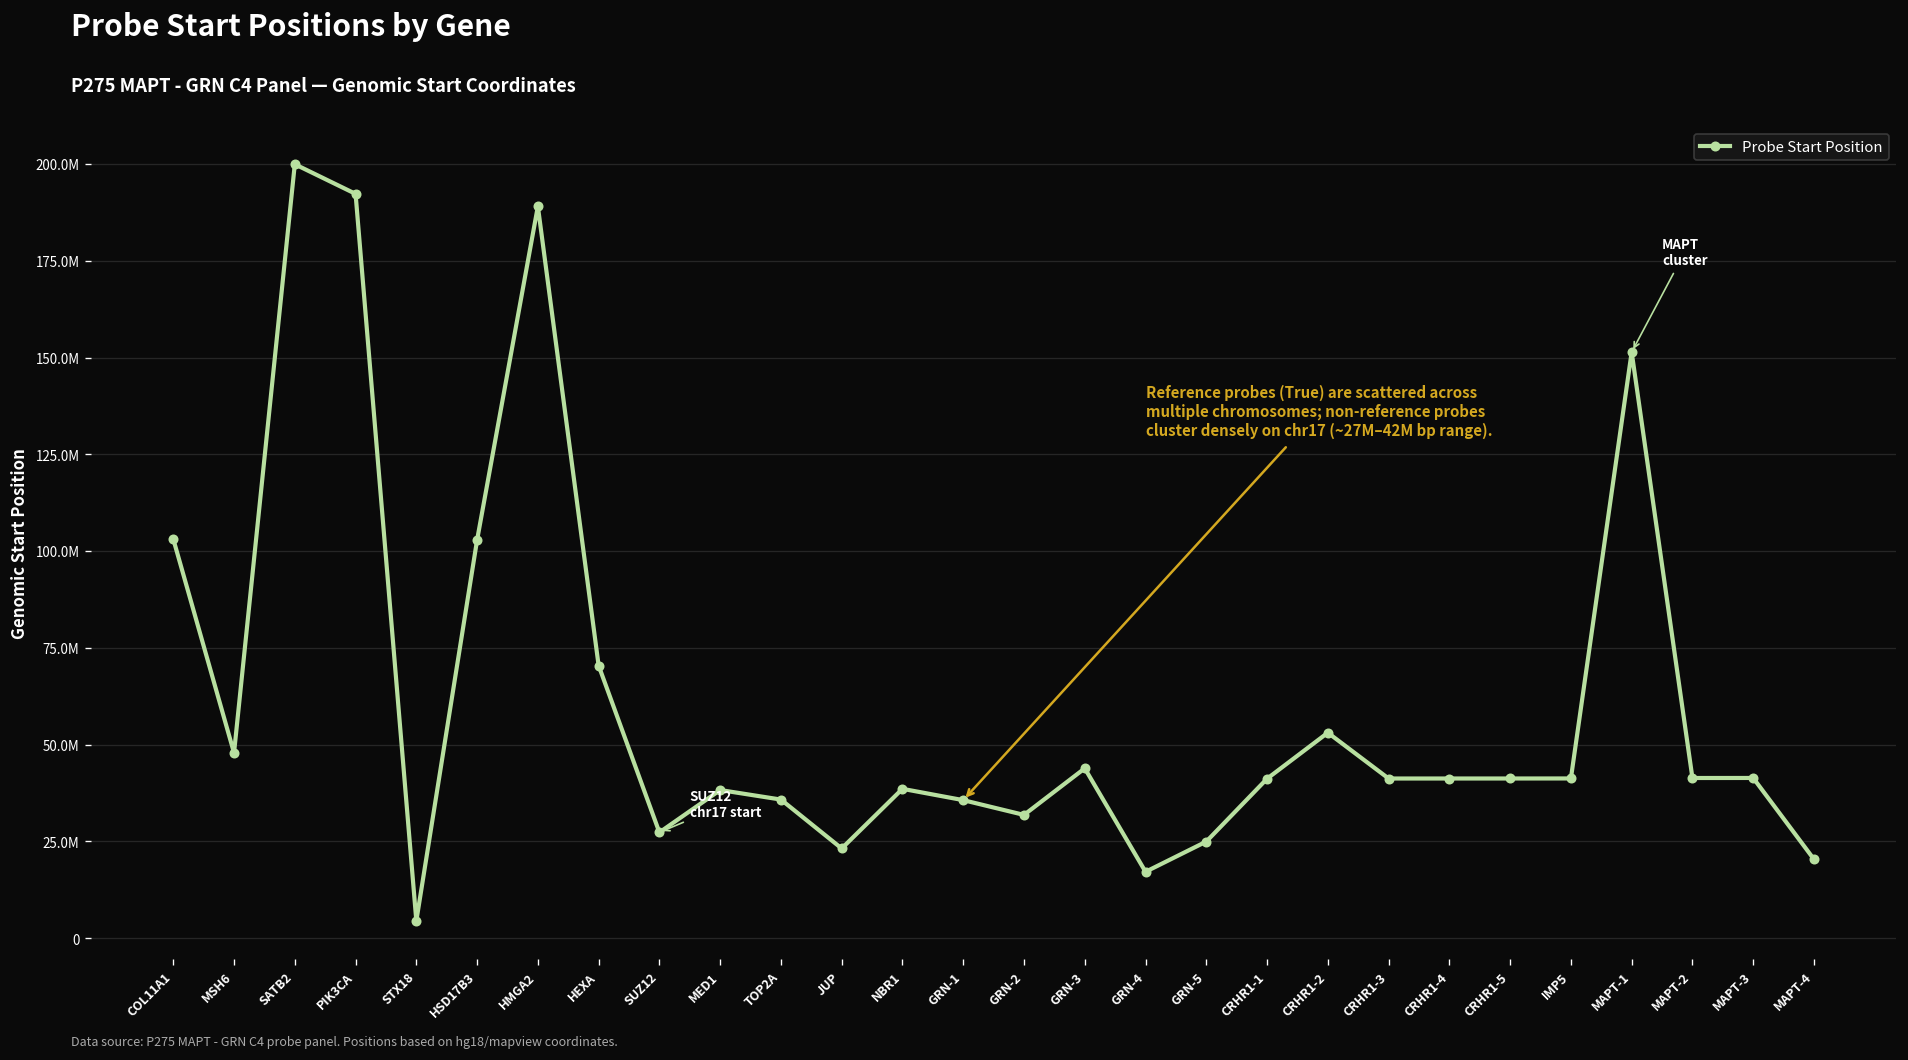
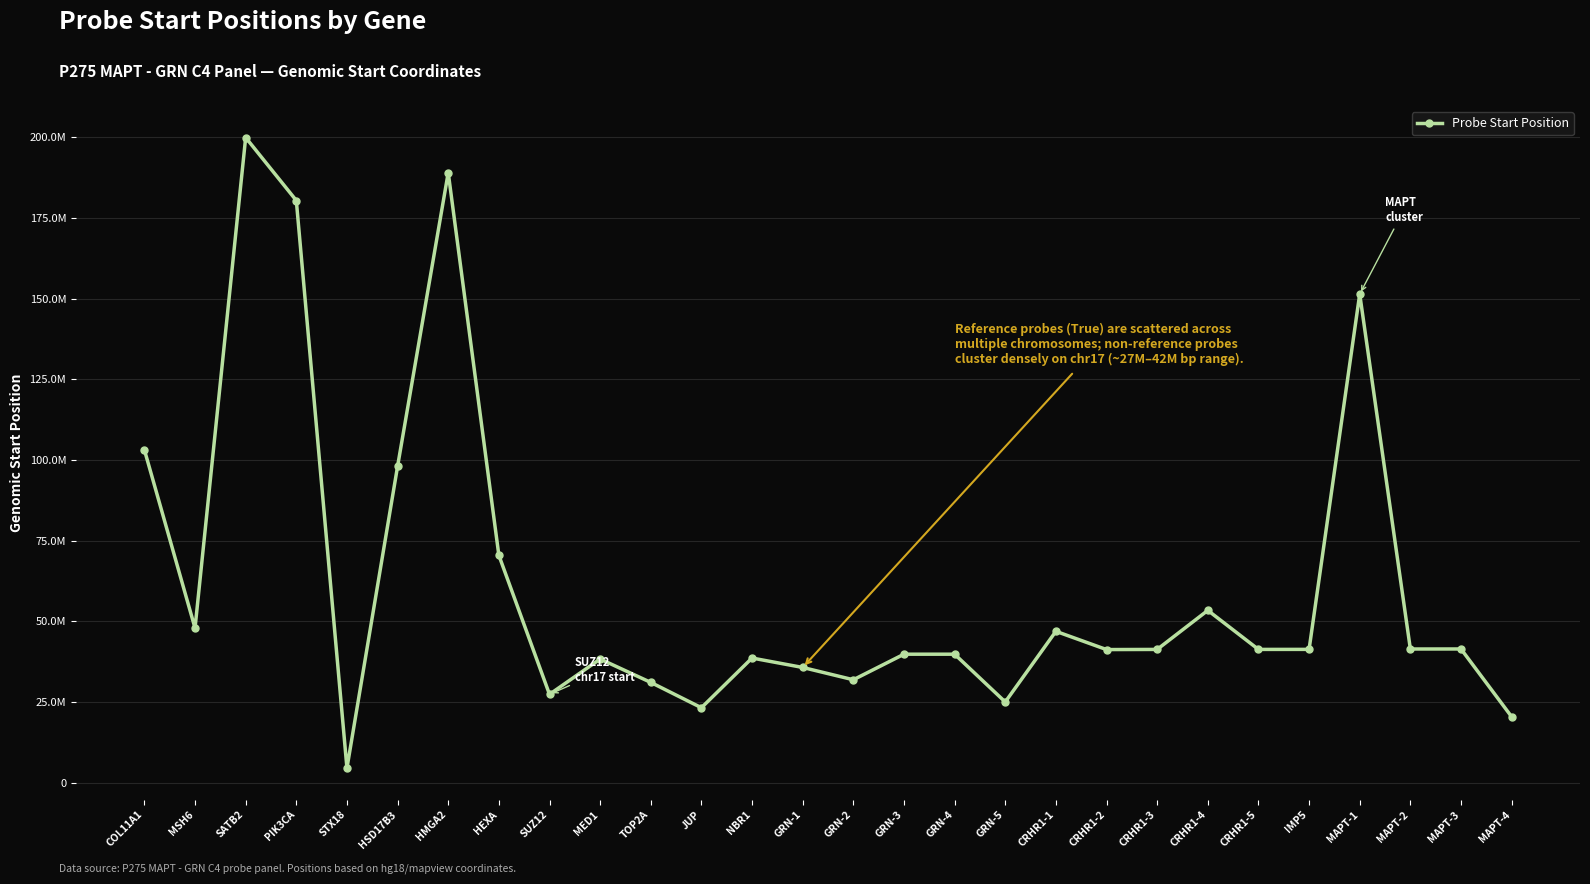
  {
    "COL11A1": 103000000,
    "MSH6": 48000000,
    "SATB2": 200000000,
-   "PIK3CA": 192000000,
+   "PIK3CA": 180000000,
    "STX18": 4000000,
-   "HSD17B3": 103000000,
+   "HSD17B3": 98000000,
    "HMGA2": 189000000,
    "HEXA": 70000000,
    "SUZ12": 27000000,
    "MED1": 38000000,
-   "TOP2A": 36000000,
+   "TOP2A": 31000000,
    "JUP": 23000000,
    "NBR1": 39000000,
    "GRN-1": 36000000,
    "GRN-2": 32000000,
-   "GRN-3": 44000000,
-   "GRN-4": 17000000,
+   "GRN-3": 40000000,
+   "GRN-4": 40000000,
    "GRN-5": 25000000,
-   "CRHR1-1": 41000000,
-   "CRHR1-2": 53000000,
-   "CRHR1-4": 41000000,
+   "CRHR1-1": 47000000,
+   "CRHR1-2": 41000000,
+   "CRHR1-4": 53000000,
    "CRHR1-5": 41000000,
    "IMP5": 41000000,
    "MAPT-1": 151000000,
    "MAPT-2": 41000000,
    "MAPT-3": 41000000,
    "MAPT-4": 20000000
  }
